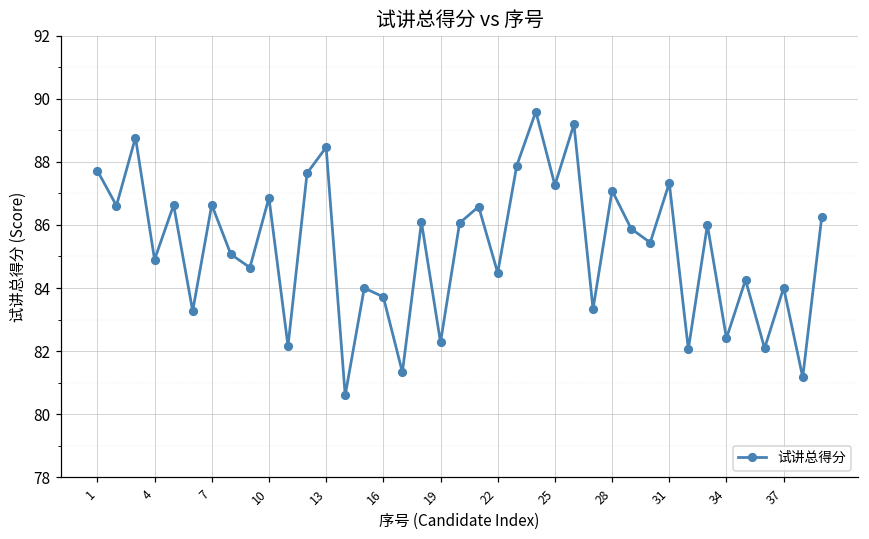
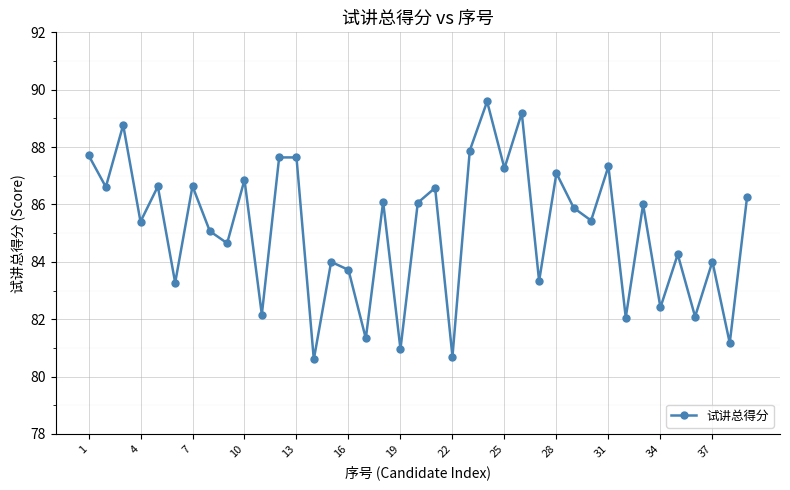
  {
    "1": 87.7,
-   "4": 84.9,
+   "4": 85.4,
    "7": 86.6,
    "10": 86.9,
-   "13": 88.5,
+   "13": 87.6,
    "16": 83.7,
-   "19": 82.3,
-   "22": 84.5,
+   "19": 81.0,
+   "22": 80.7,
    "25": 87.3,
    "28": 87.1,
    "31": 87.3,
    "34": 82.4,
    "37": 84.0
  }
